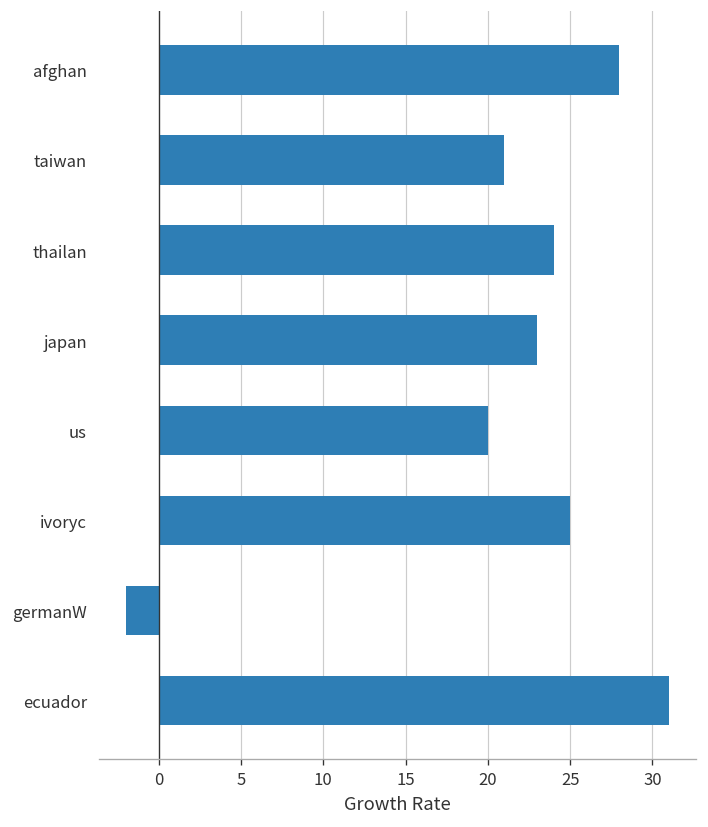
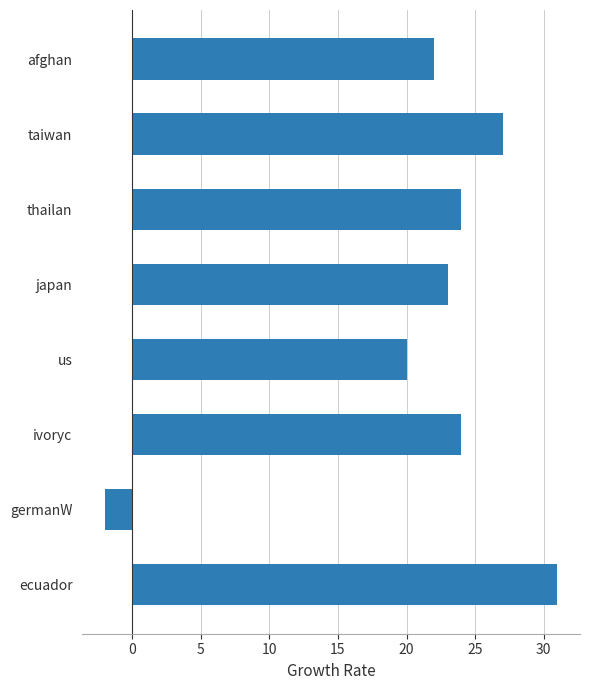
  {
-   "afghan": 28,
-   "taiwan": 21,
+   "afghan": 22,
+   "taiwan": 27,
    "thailan": 24,
    "japan": 23,
    "us": 20,
-   "ivoryc": 25,
+   "ivoryc": 24,
    "germanW": -2,
    "ecuador": 31
  }
